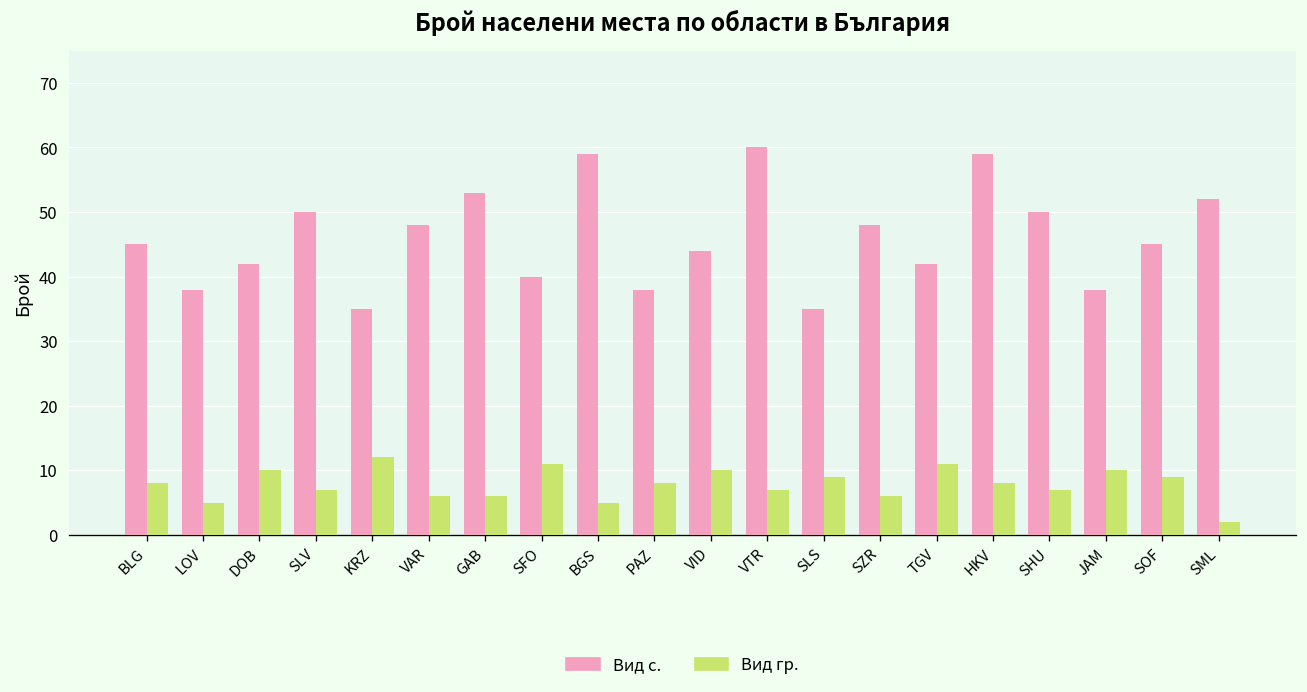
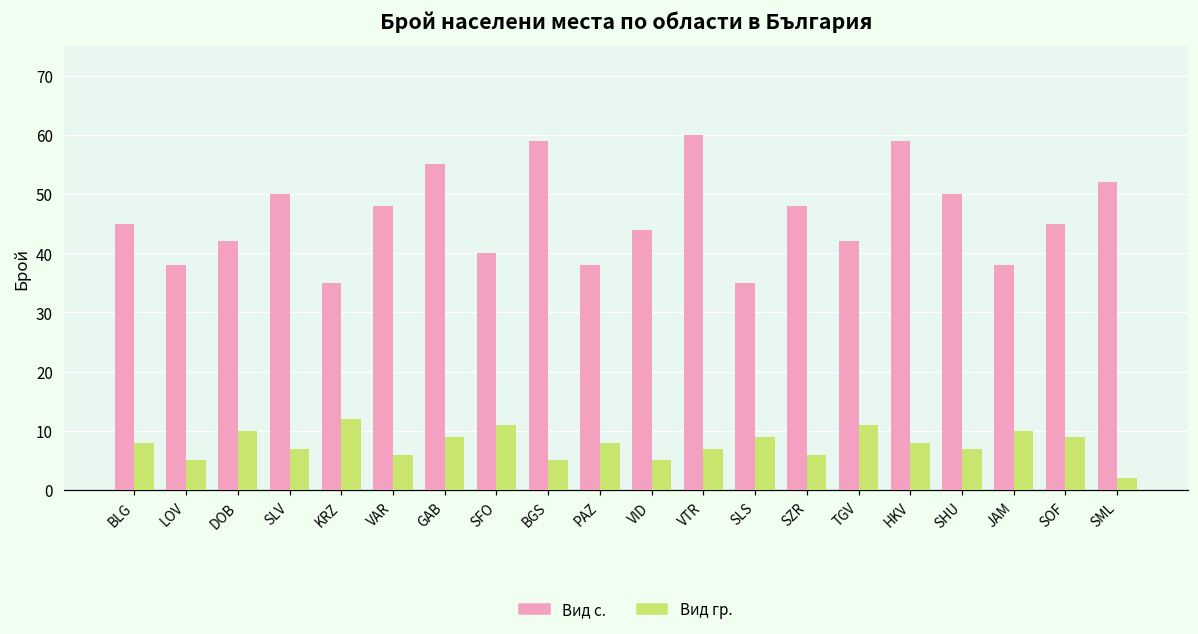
  {
    "Вид с.": {
      "BLG": 45,
      "LOV": 38,
      "DOB": 42,
      "SLV": 50,
      "KRZ": 35,
      "VAR": 48,
-     "GAB": 53,
+     "GAB": 55,
      "SFO": 40,
      "BGS": 59,
      "PAZ": 38,
      "VID": 44,
      "VTR": 60,
      "SLS": 35,
      "SZR": 48,
      "TGV": 42,
      "HKV": 59,
      "SHU": 50,
      "JAM": 38,
      "SOF": 45,
      "SML": 52
    },
    "Вид гр.": {
      "BLG": 8,
      "LOV": 5,
      "DOB": 10,
      "SLV": 7,
      "KRZ": 12,
      "VAR": 6,
-     "GAB": 6,
+     "GAB": 9,
      "SFO": 11,
      "BGS": 5,
      "PAZ": 8,
-     "VID": 10,
+     "VID": 5,
      "VTR": 7,
      "SLS": 9,
      "SZR": 6,
      "TGV": 11,
      "HKV": 8,
      "SHU": 7,
      "JAM": 10,
      "SOF": 9,
      "SML": 2
    }
  }
